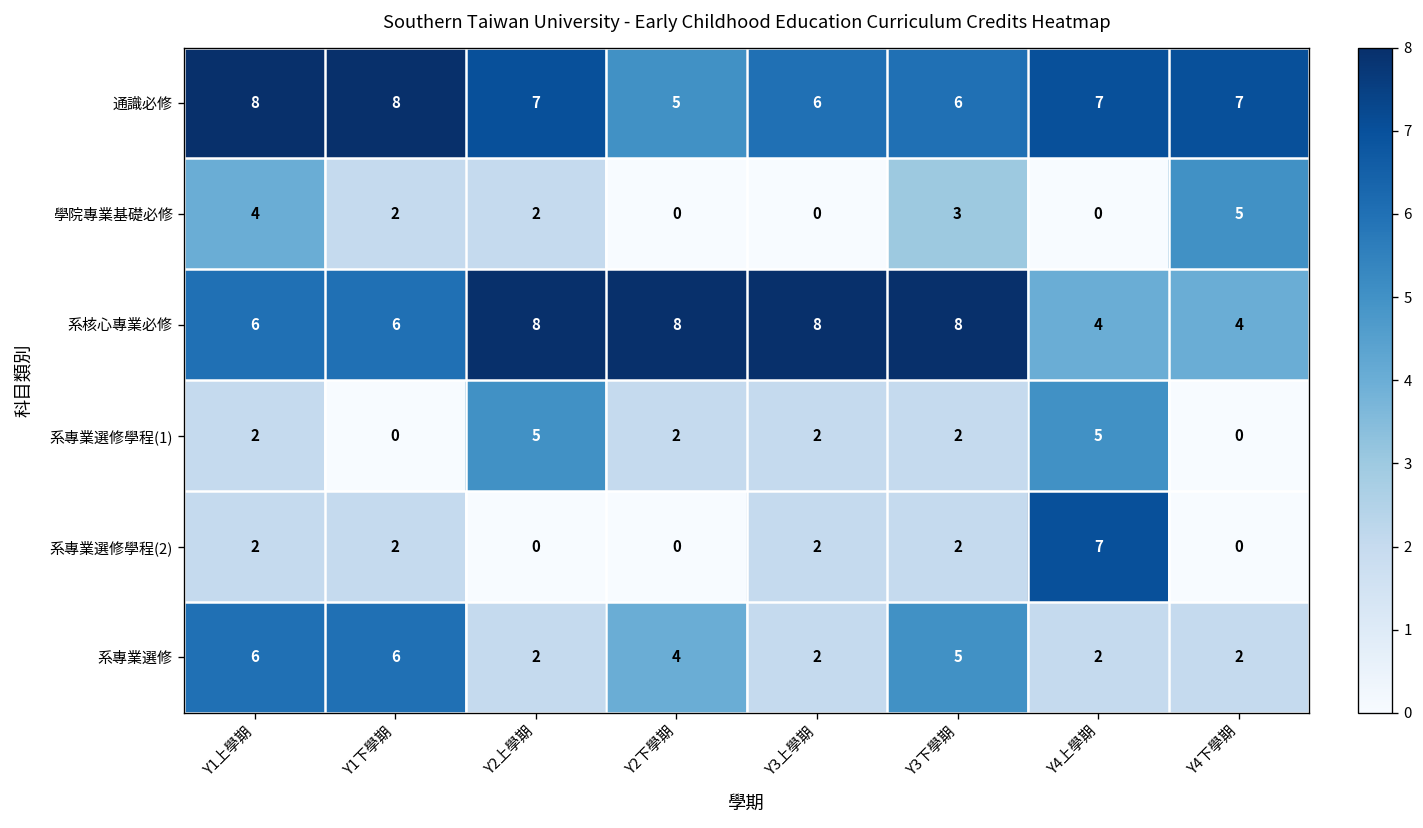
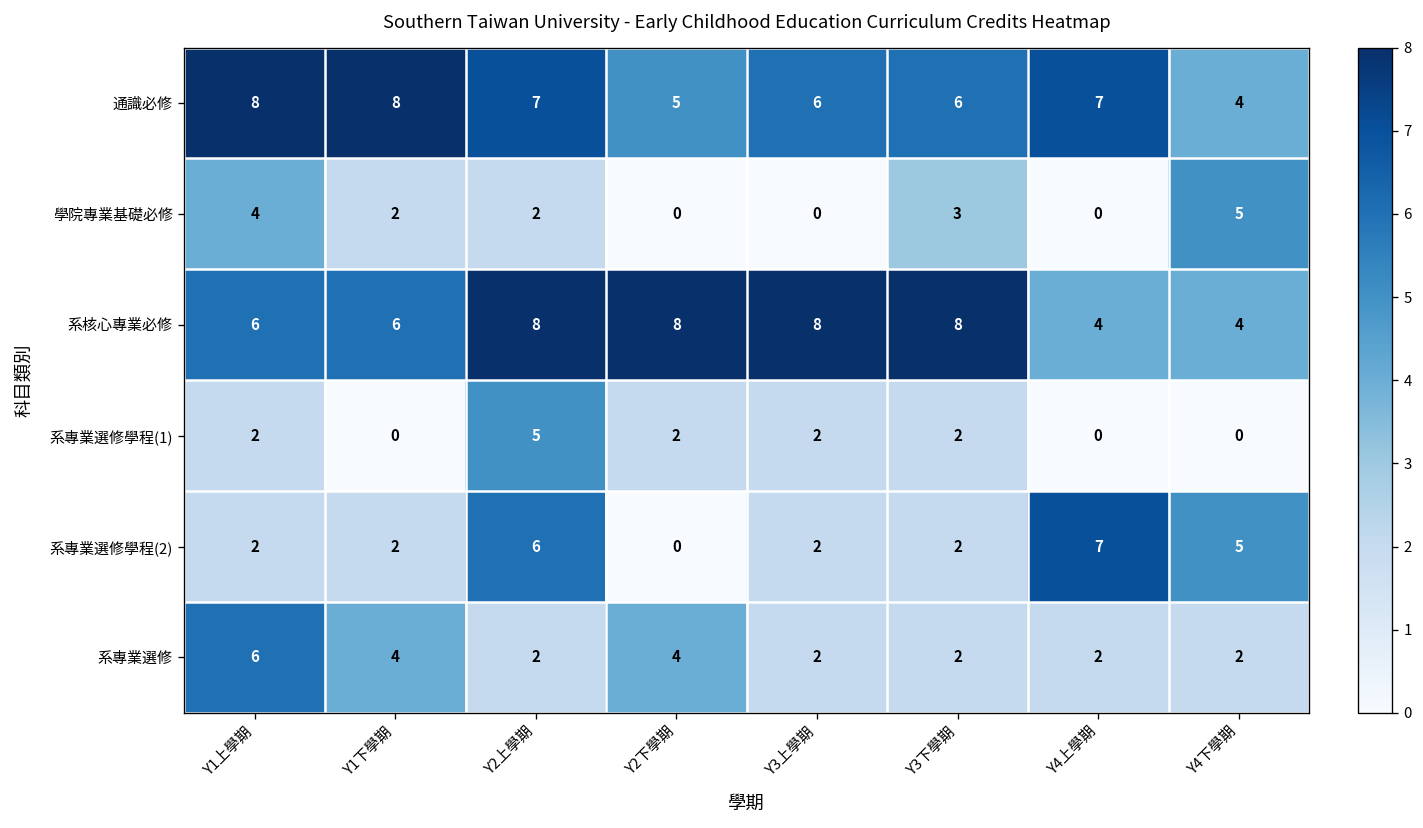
  {
    "通識必修": {
      "Y1上學期": 8,
      "Y1下學期": 8,
      "Y2上學期": 7,
      "Y2下學期": 5,
      "Y3上學期": 6,
      "Y3下學期": 6,
      "Y4上學期": 7,
-     "Y4下學期": 7
+     "Y4下學期": 4
    },
    "學院專業基礎必修": {
      "Y1上學期": 4,
      "Y1下學期": 2,
      "Y2上學期": 2,
      "Y2下學期": 0,
      "Y3上學期": 0,
      "Y3下學期": 3,
      "Y4上學期": 0,
      "Y4下學期": 5
    },
    "系核心專業必修": {
      "Y1上學期": 6,
      "Y1下學期": 6,
      "Y2上學期": 8,
      "Y2下學期": 8,
      "Y3上學期": 8,
      "Y3下學期": 8,
      "Y4上學期": 4,
      "Y4下學期": 4
    },
    "系專業選修學程(1)": {
      "Y1上學期": 2,
      "Y1下學期": 0,
      "Y2上學期": 5,
      "Y2下學期": 2,
      "Y3上學期": 2,
      "Y3下學期": 2,
-     "Y4上學期": 5,
+     "Y4上學期": 0,
      "Y4下學期": 0
    },
    "系專業選修學程(2)": {
      "Y1上學期": 2,
      "Y1下學期": 2,
-     "Y2上學期": 0,
+     "Y2上學期": 6,
      "Y2下學期": 0,
      "Y3上學期": 2,
      "Y3下學期": 2,
      "Y4上學期": 7,
-     "Y4下學期": 0
+     "Y4下學期": 5
    },
    "系專業選修": {
      "Y1上學期": 6,
-     "Y1下學期": 6,
+     "Y1下學期": 4,
      "Y2上學期": 2,
      "Y2下學期": 4,
      "Y3上學期": 2,
-     "Y3下學期": 5,
+     "Y3下學期": 2,
      "Y4上學期": 2,
      "Y4下學期": 2
    }
  }
